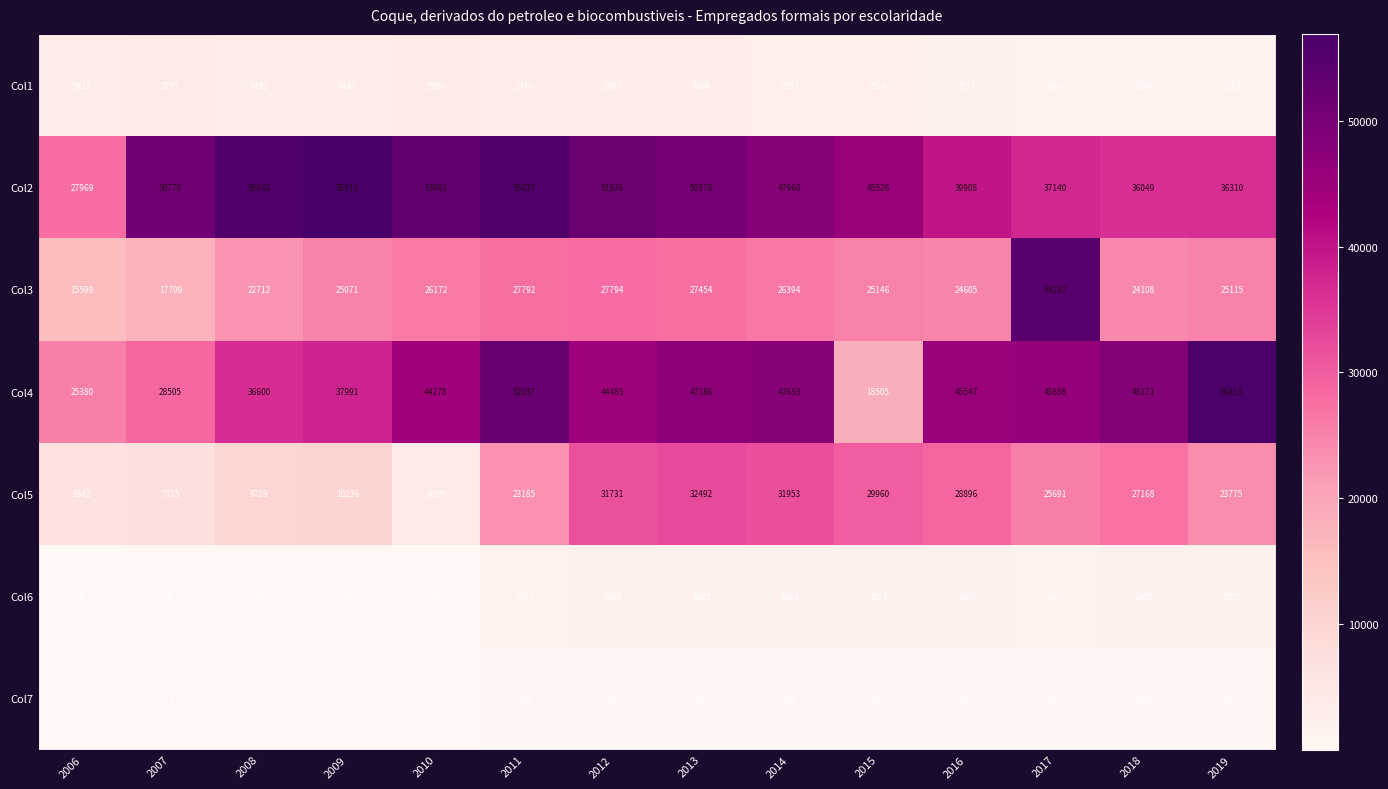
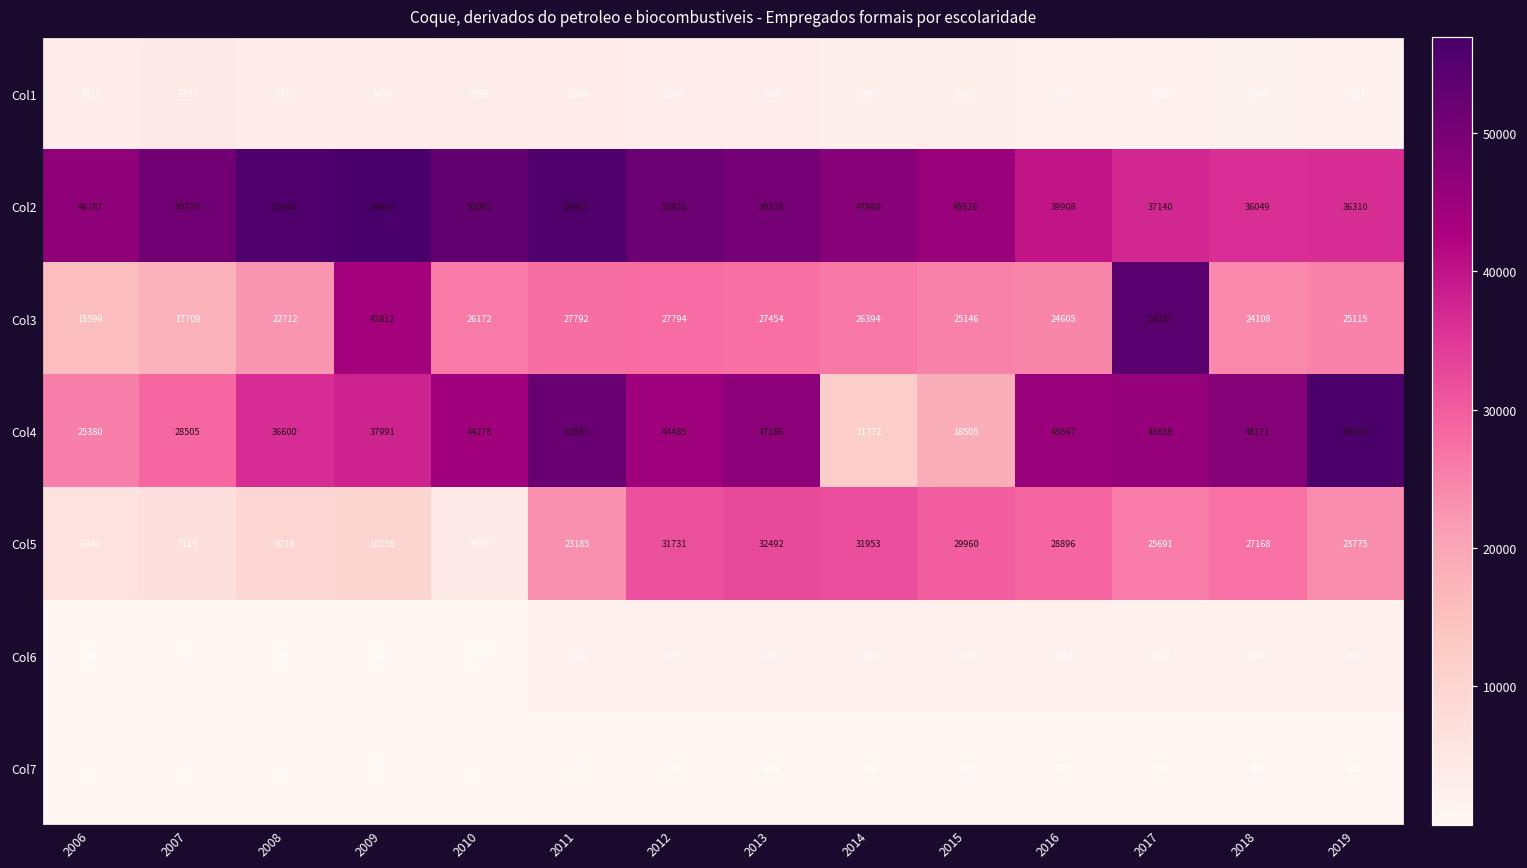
  {
    "Col2": {
-     "2006": 27969,
+     "2006": 46787,
      "2007": 50770,
      "2008": 55668,
      "2009": 56918,
      "2010": 53092,
      "2011": 55927,
      "2012": 51926,
      "2013": 50378,
      "2014": 47960,
      "2015": 45526,
      "2016": 39908,
      "2017": 37140,
      "2018": 36049,
      "2019": 36310
    },
    "Col3": {
      "2006": 15599,
      "2007": 17709,
      "2008": 22712,
-     "2009": 25071,
+     "2009": 43812,
      "2010": 26172,
      "2011": 27792,
      "2012": 27794,
      "2013": 27454,
      "2014": 26394,
      "2015": 25146,
      "2016": 24605,
      "2017": 54287,
      "2018": 24108,
      "2019": 25115
    },
    "Col4": {
      "2006": 25380,
      "2007": 28505,
      "2008": 36600,
      "2009": 37991,
      "2010": 44278,
      "2011": 52037,
      "2012": 44485,
      "2013": 47186,
-     "2014": 47653,
+     "2014": 11772,
      "2015": 18505,
      "2016": 45547,
      "2017": 45858,
      "2018": 48171,
      "2019": 56415
    },
    "Col5": {
      "2011": 23185,
      "2012": 31731,
      "2013": 32492,
      "2014": 31953,
      "2015": 29960,
      "2016": 28896,
      "2017": 25691,
      "2018": 27168,
      "2019": 23775
    }
  }
